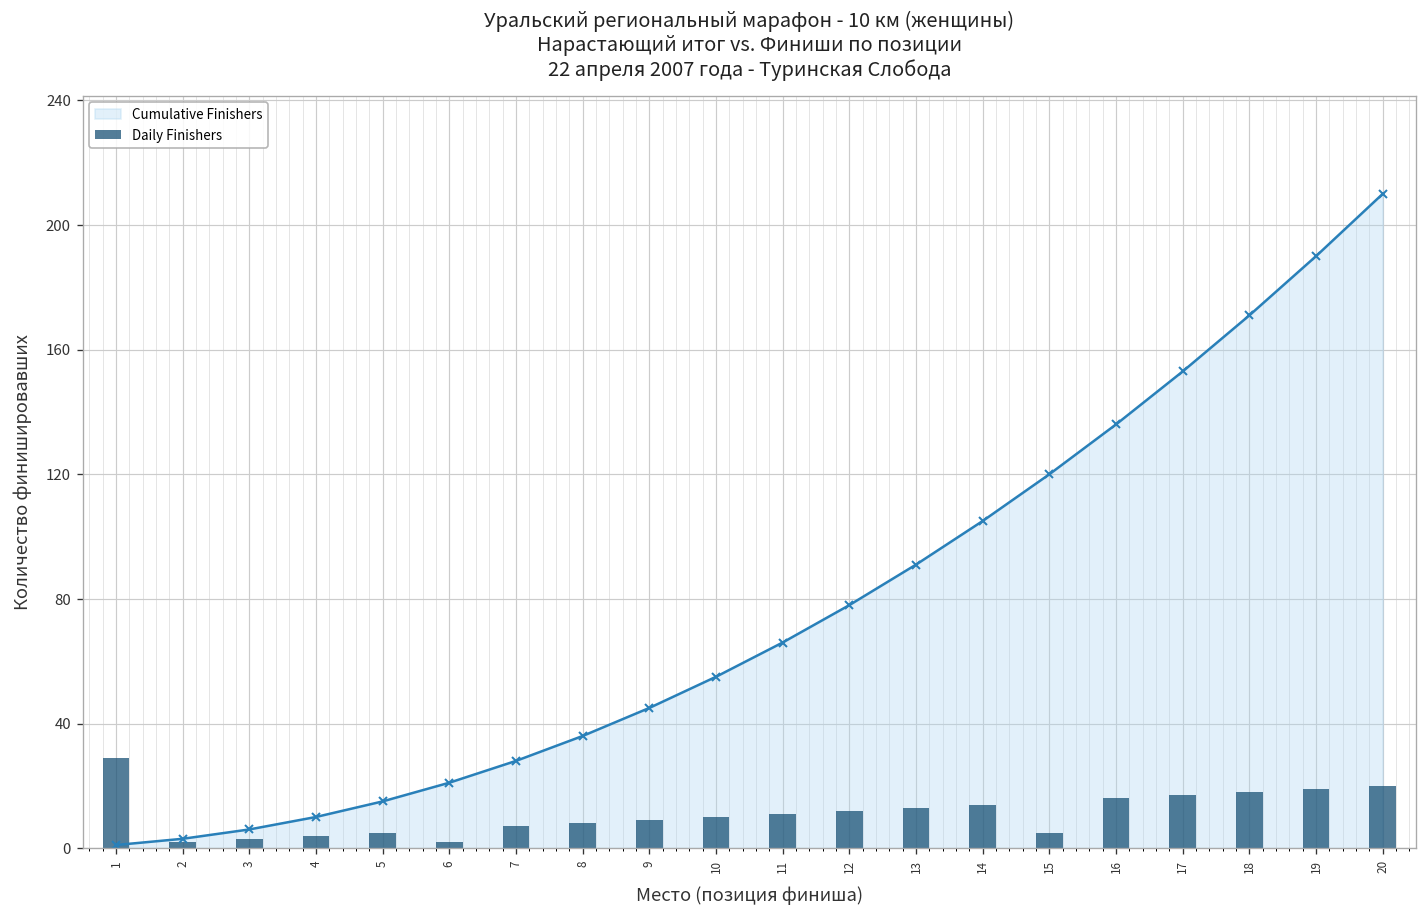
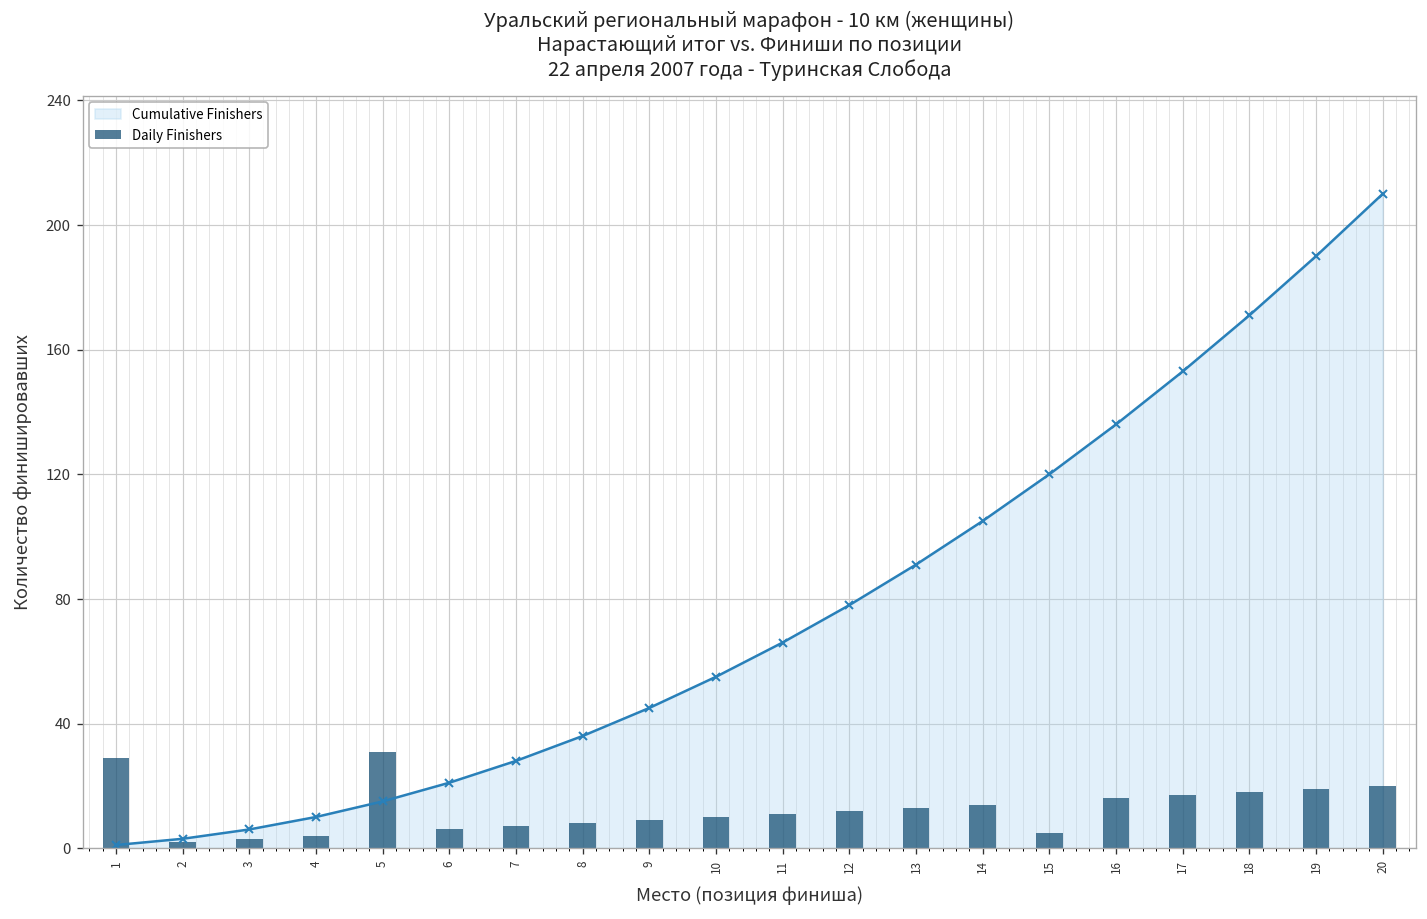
  {
    "Cumulative Finishers": {
      "1": 1,
      "2": 3,
      "3": 6,
      "4": 10,
      "5": 15,
      "6": 21,
      "7": 28,
      "8": 36,
      "9": 45,
      "10": 55,
      "11": 66,
      "12": 78,
      "13": 91,
      "14": 105,
      "15": 120,
      "16": 136,
      "17": 153,
      "18": 171,
      "19": 190,
      "20": 210
    },
    "Daily Finishers": {
      "1": 29,
      "2": 2,
      "3": 3,
      "4": 4,
-     "5": 5,
-     "6": 2,
+     "5": 31,
+     "6": 6,
      "7": 7,
      "8": 8,
      "9": 9,
      "10": 10,
      "11": 11,
      "12": 12,
      "13": 13,
      "14": 14,
      "15": 5,
      "16": 16,
      "17": 17,
      "18": 18,
      "19": 19,
      "20": 20
    }
  }
